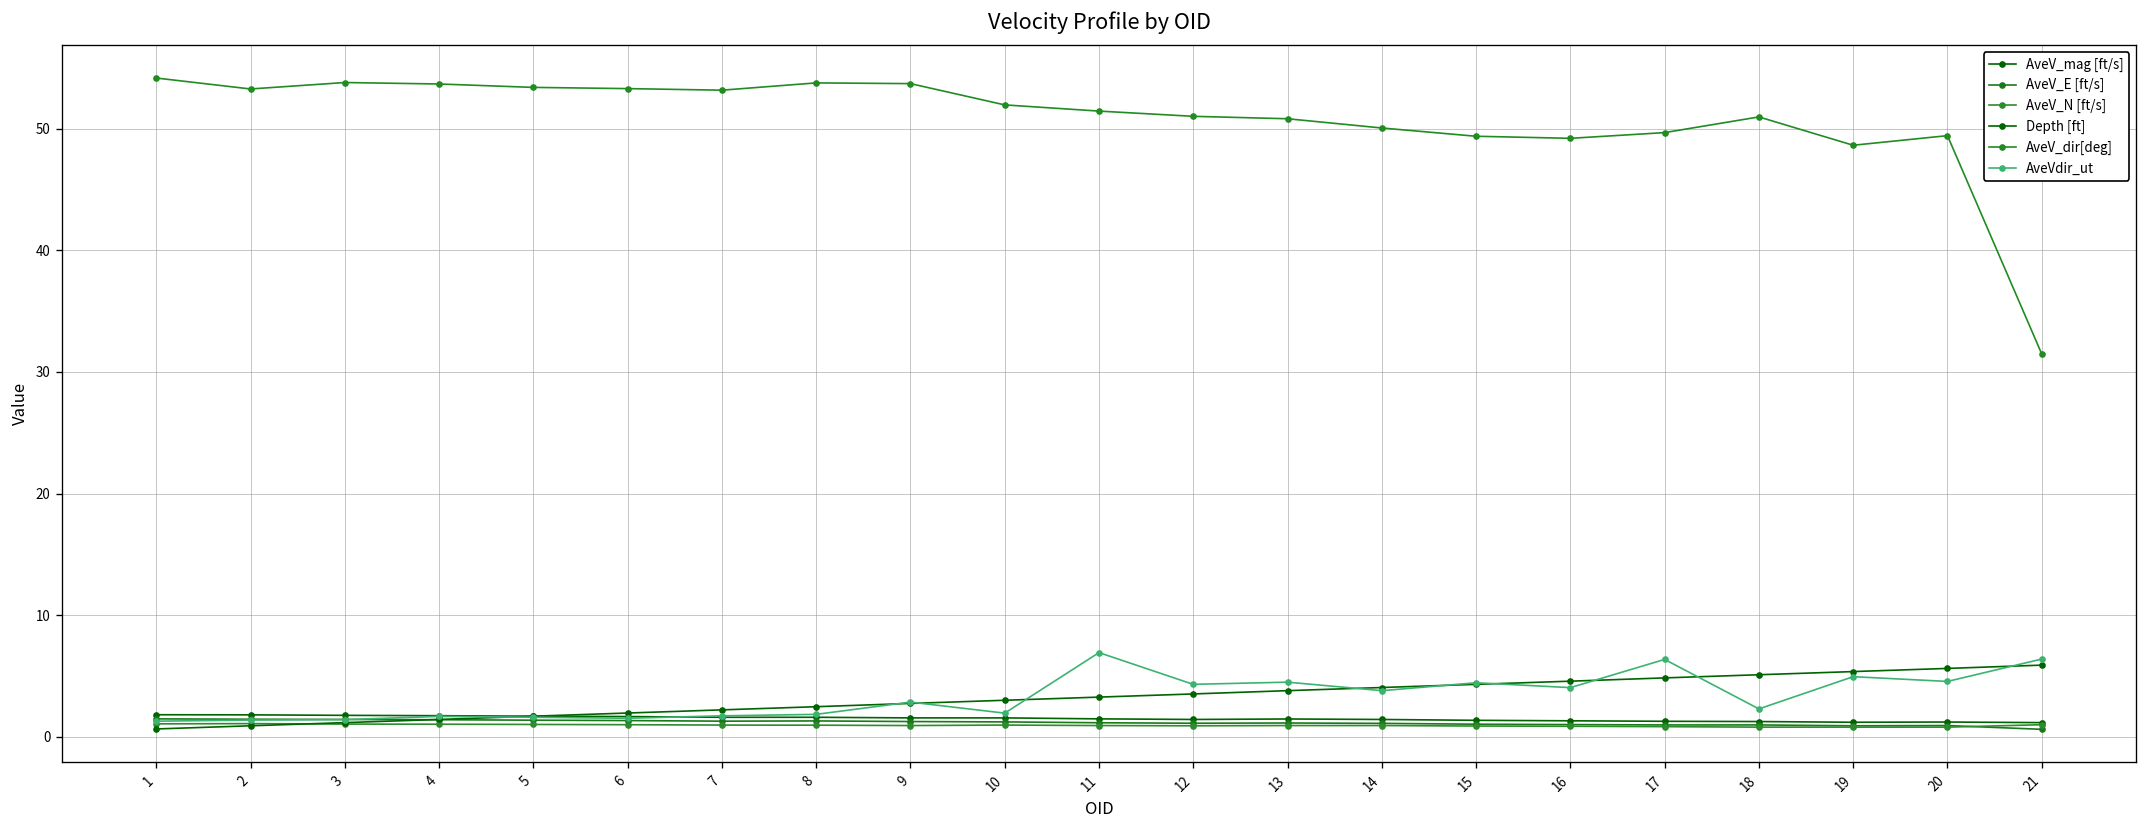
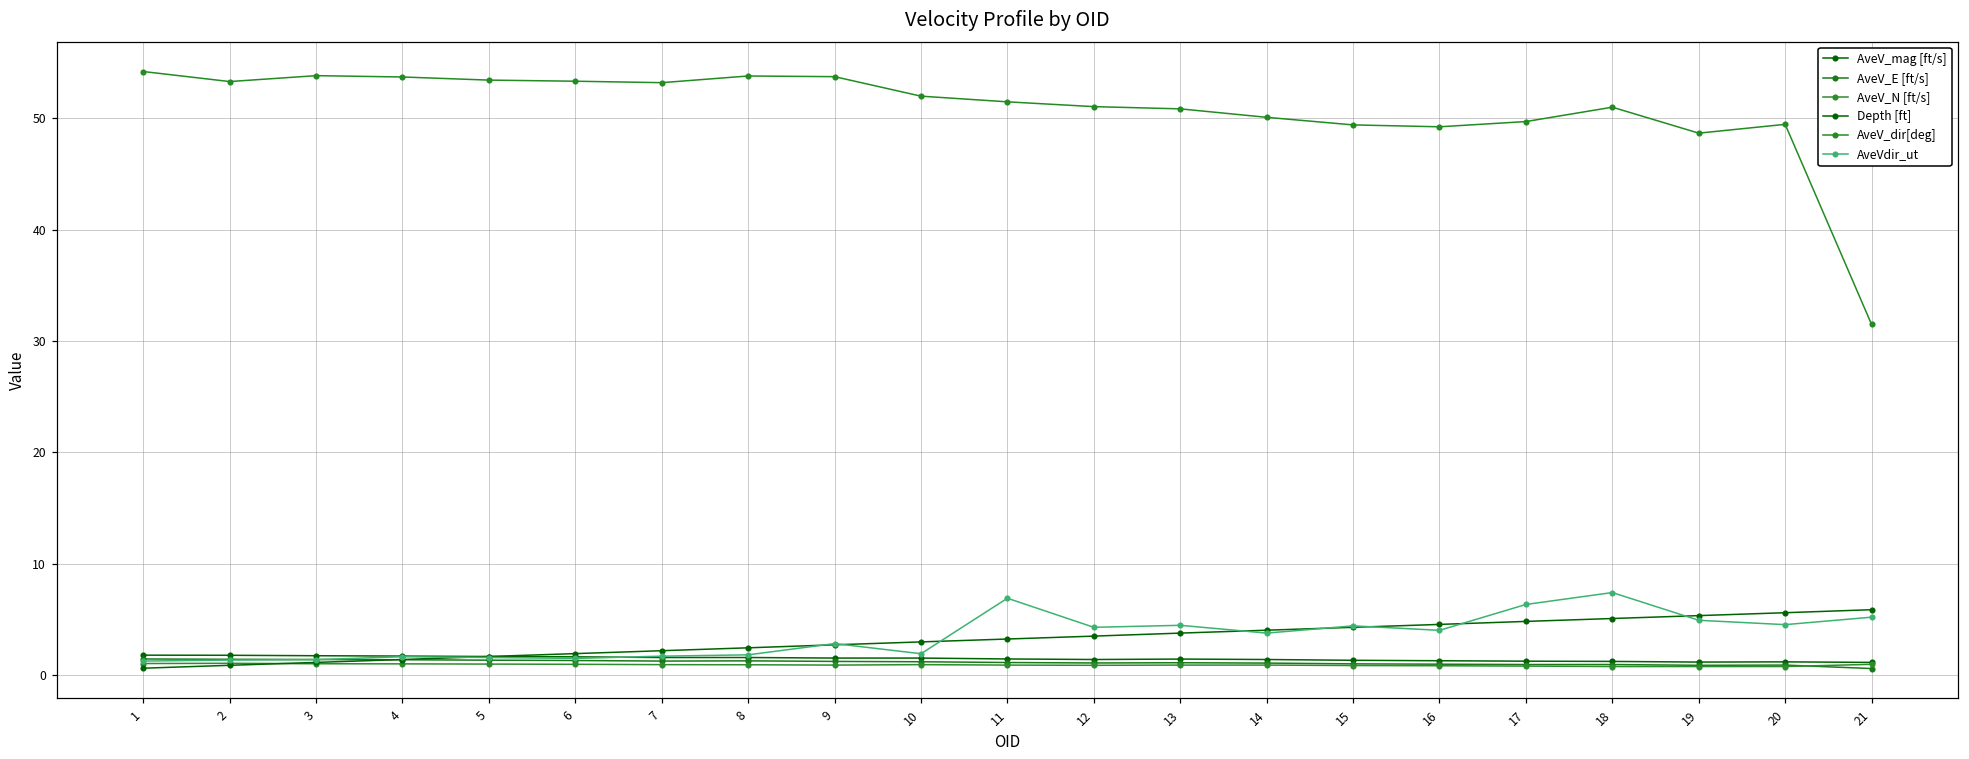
  {
    "AveVdir_ut": {
      "10": 1.9,
      "11": 6.9,
      "12": 4.3,
      "13": 4.5,
      "14": 3.8,
      "16": 4.0,
      "17": 6.4,
-     "18": 2.3,
+     "18": 7.4,
      "19": 4.9,
      "20": 4.5,
-     "21": 6.4
+     "21": 5.2
    }
  }
